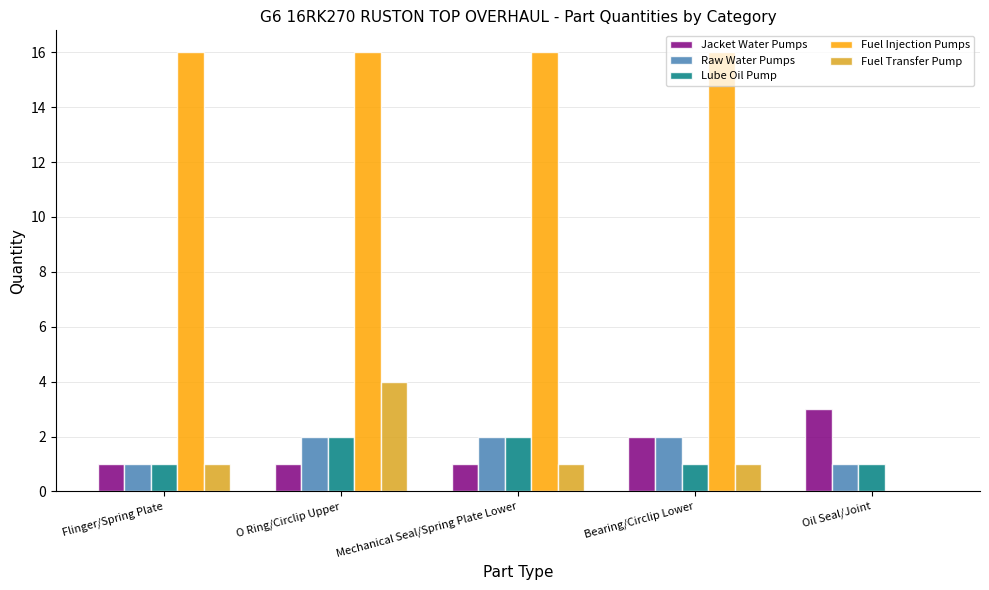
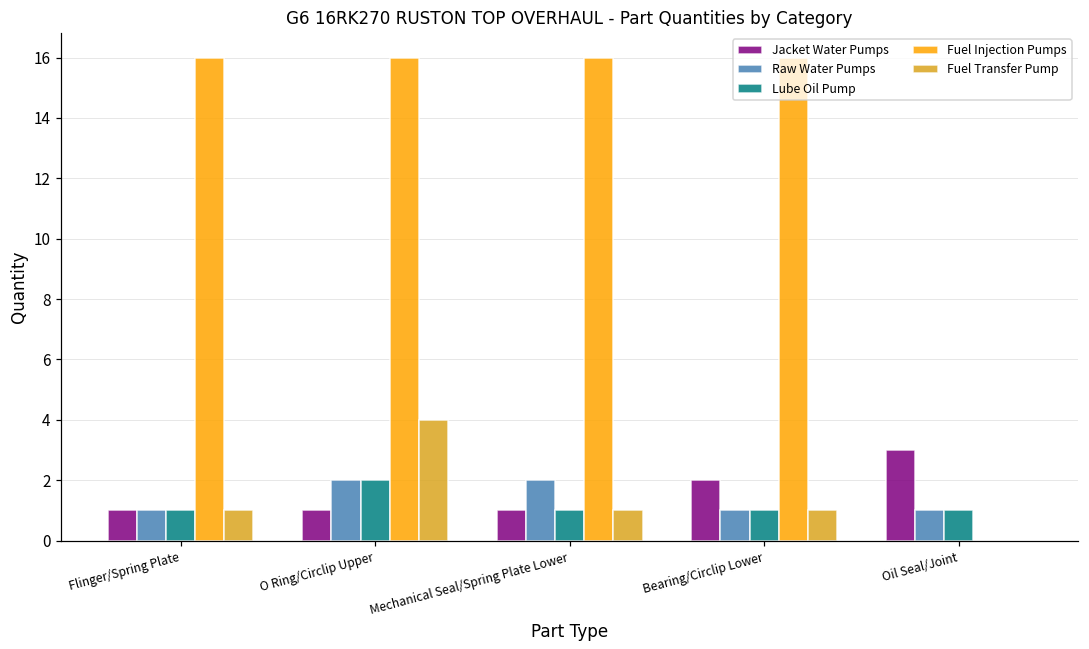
  {
    "Jacket Water Pumps": {
      "Flinger/Spring Plate": 1,
      "O Ring/Circlip Upper": 1,
      "Mechanical Seal/Spring Plate Lower": 1,
      "Bearing/Circlip Lower": 2,
      "Oil Seal/Joint": 3
    },
    "Raw Water Pumps": {
      "Flinger/Spring Plate": 1,
      "O Ring/Circlip Upper": 2,
      "Mechanical Seal/Spring Plate Lower": 2,
-     "Bearing/Circlip Lower": 2,
+     "Bearing/Circlip Lower": 1,
      "Oil Seal/Joint": 1
    },
    "Lube Oil Pump": {
      "Flinger/Spring Plate": 1,
      "O Ring/Circlip Upper": 2,
-     "Mechanical Seal/Spring Plate Lower": 2,
+     "Mechanical Seal/Spring Plate Lower": 1,
      "Bearing/Circlip Lower": 1,
      "Oil Seal/Joint": 1
    }
  }
